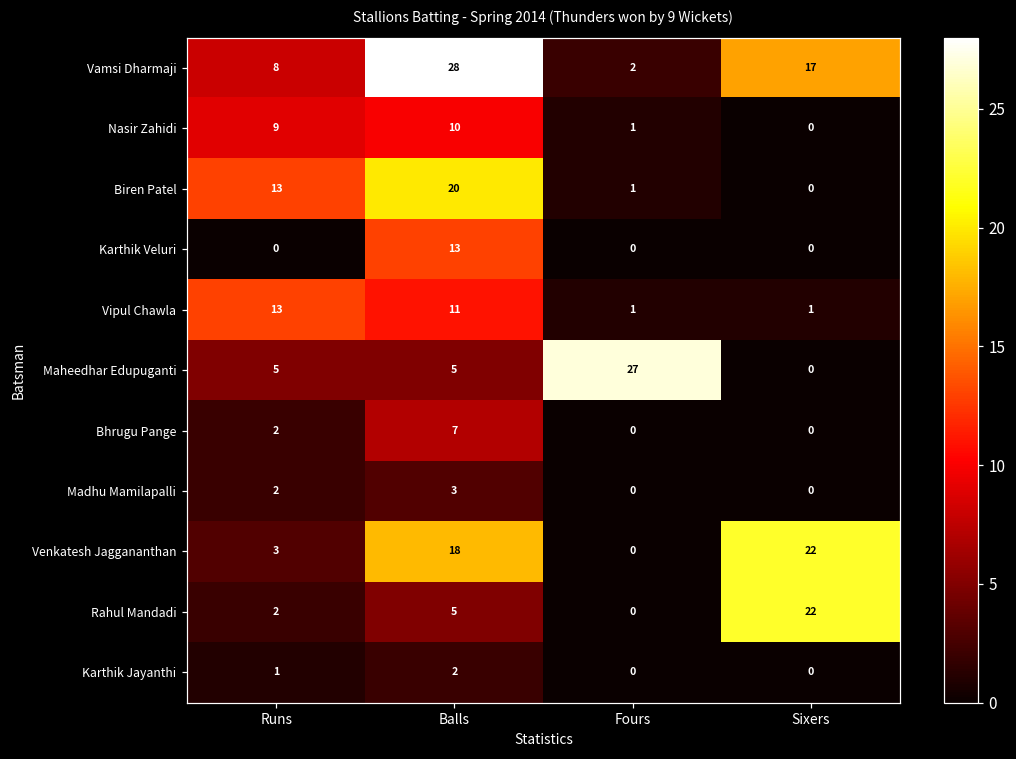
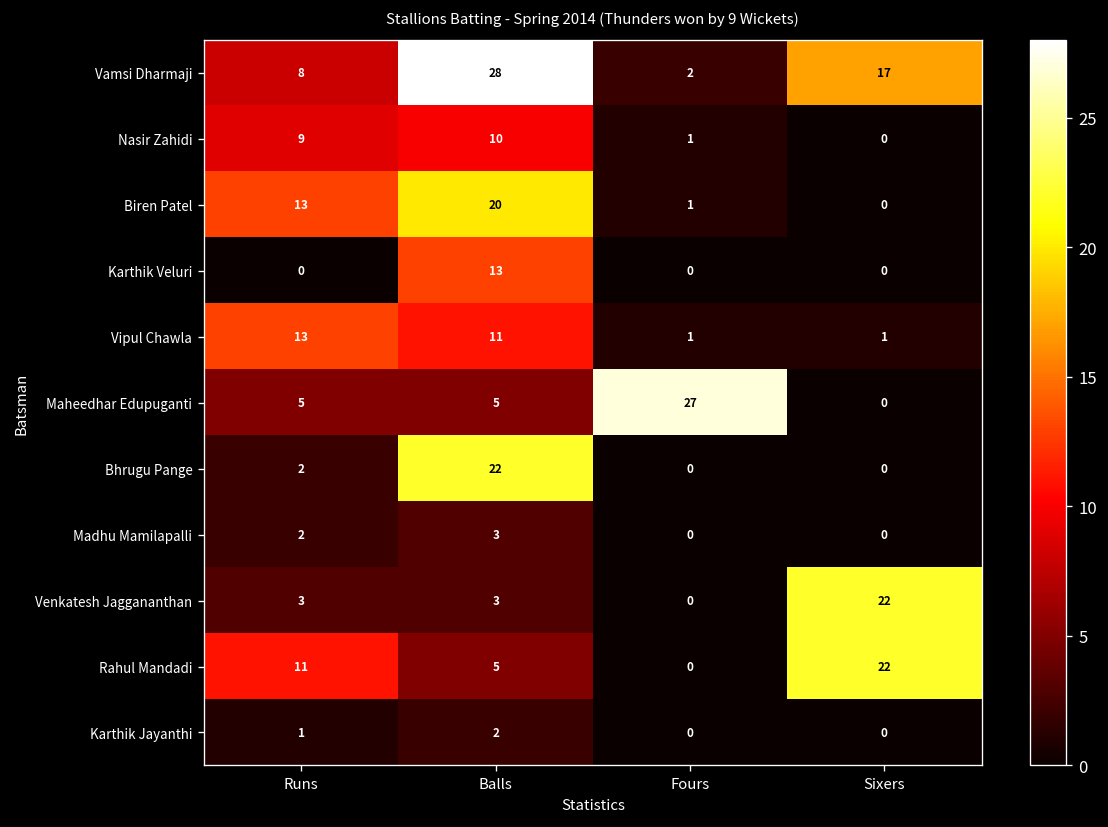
  {
    "Vamsi Dharmaji": {
      "Runs": 8,
      "Balls": 28,
      "Fours": 2,
      "Sixers": 17
    },
    "Nasir Zahidi": {
      "Runs": 9,
      "Balls": 10,
      "Fours": 1,
      "Sixers": 0
    },
    "Biren Patel": {
      "Runs": 13,
      "Balls": 20,
      "Fours": 1,
      "Sixers": 0
    },
    "Karthik Veluri": {
      "Runs": 0,
      "Balls": 13,
      "Fours": 0,
      "Sixers": 0
    },
    "Vipul Chawla": {
      "Runs": 13,
      "Balls": 11,
      "Fours": 1,
      "Sixers": 1
    },
    "Maheedhar Edupuganti": {
      "Runs": 5,
      "Balls": 5,
      "Fours": 27,
      "Sixers": 0
    },
    "Bhrugu Pange": {
      "Runs": 2,
-     "Balls": 7,
+     "Balls": 22,
      "Fours": 0,
      "Sixers": 0
    },
    "Madhu Mamilapalli": {
      "Runs": 2,
      "Balls": 3,
      "Fours": 0,
      "Sixers": 0
    },
    "Venkatesh Jaggananthan": {
      "Runs": 3,
-     "Balls": 18,
+     "Balls": 3,
      "Fours": 0,
      "Sixers": 22
    },
    "Rahul Mandadi": {
-     "Runs": 2,
+     "Runs": 11,
      "Balls": 5,
      "Fours": 0,
      "Sixers": 22
    },
    "Karthik Jayanthi": {
      "Runs": 1,
      "Balls": 2,
      "Fours": 0,
      "Sixers": 0
    }
  }
